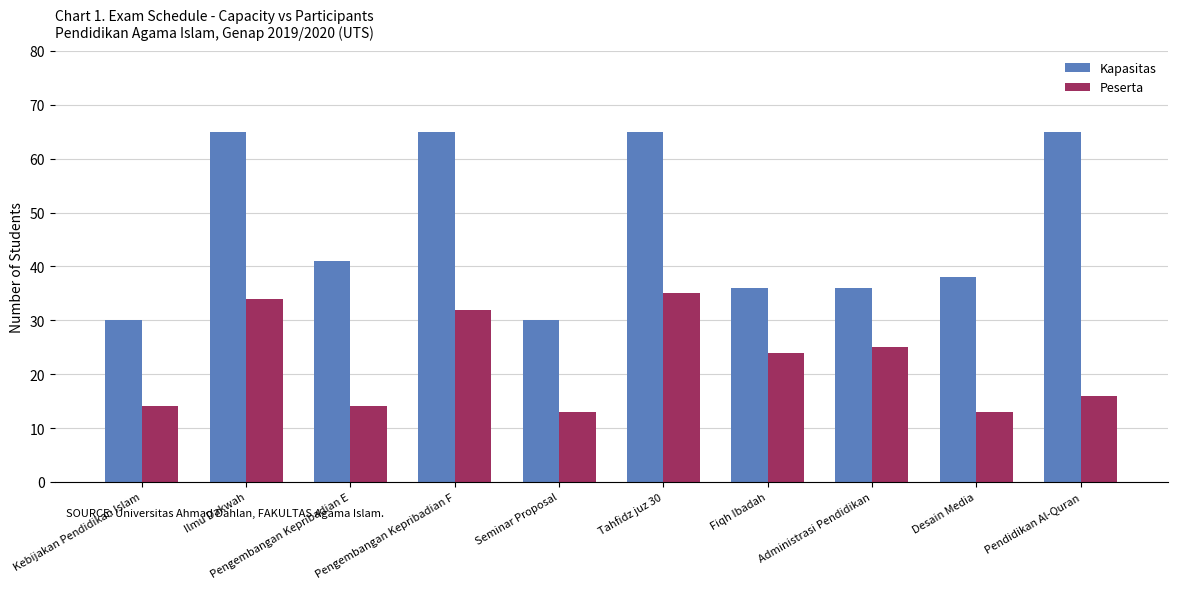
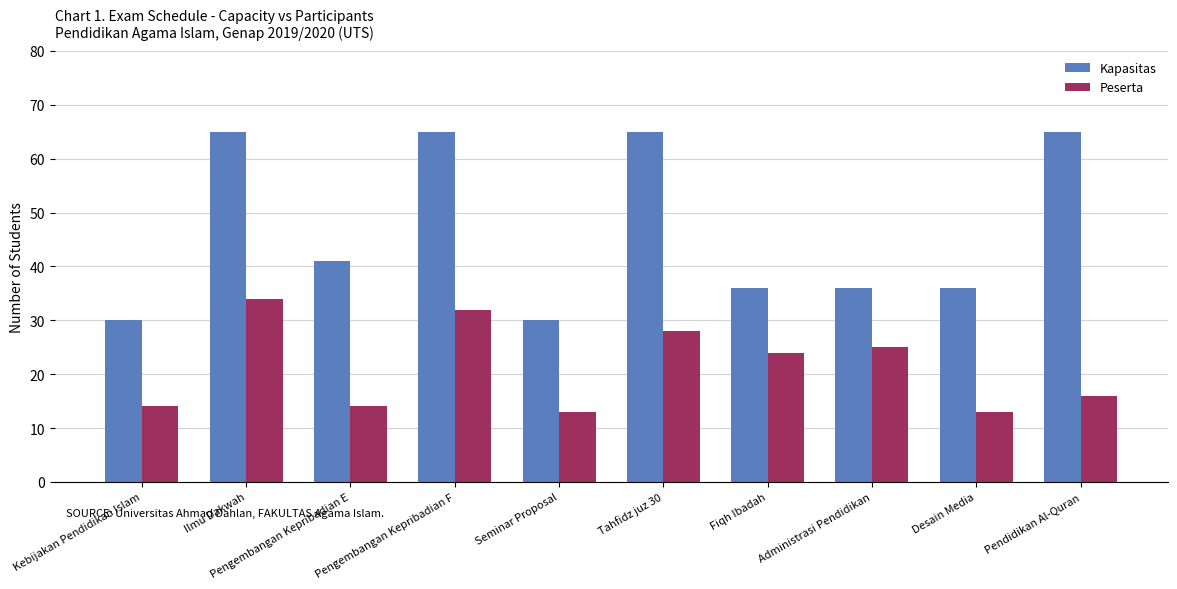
  {
    "Kapasitas": {
      "Kebijakan Pendidikan Islam": 30,
      "Ilmu Dakwah": 65,
      "Pengembangan Kepribadian E": 41,
      "Pengembangan Kepribadian F": 65,
      "Seminar Proposal": 30,
      "Tahfidz juz 30": 65,
      "Fiqh Ibadah": 36,
      "Administrasi Pendidikan": 36,
-     "Desain Media": 38,
+     "Desain Media": 36,
      "Pendidikan Al-Quran": 65
    },
    "Peserta": {
      "Kebijakan Pendidikan Islam": 14,
      "Ilmu Dakwah": 34,
      "Pengembangan Kepribadian E": 14,
      "Pengembangan Kepribadian F": 32,
      "Seminar Proposal": 13,
-     "Tahfidz juz 30": 35,
+     "Tahfidz juz 30": 28,
      "Fiqh Ibadah": 24,
      "Administrasi Pendidikan": 25,
      "Desain Media": 13,
      "Pendidikan Al-Quran": 16
    }
  }
